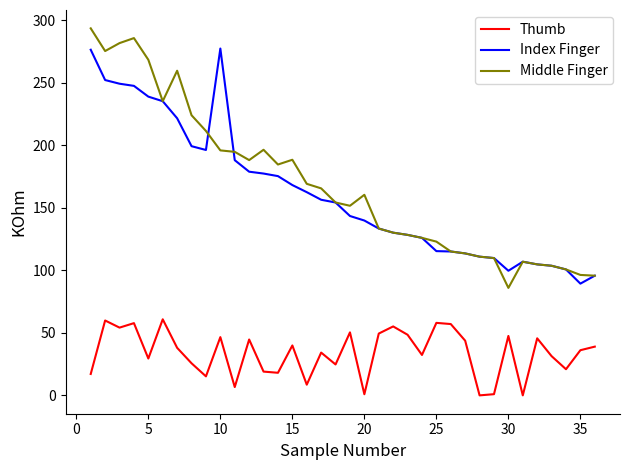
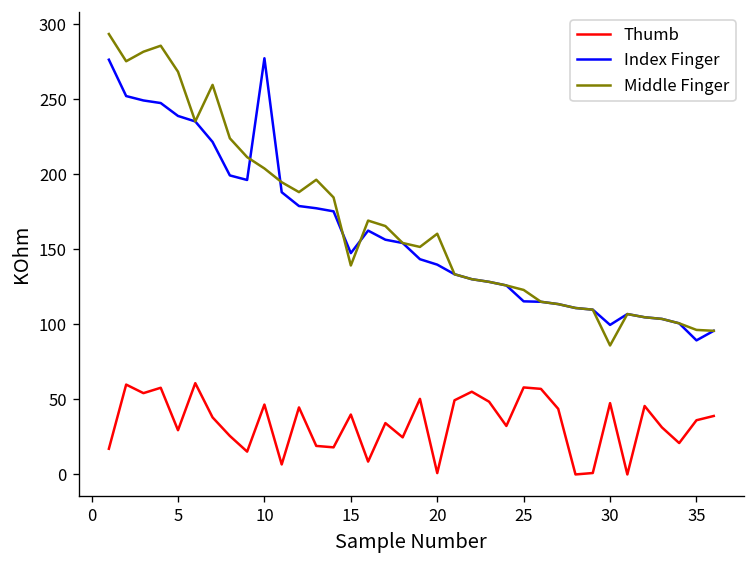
  {
    "Thumb": {
      "5": 29,
      "10": 47,
      "15": 40,
      "20": 1,
      "25": 58,
      "30": 48,
      "35": 36
    },
    "Index Finger": {
      "5": 239,
      "10": 277,
-     "15": 168,
+     "15": 147,
      "20": 140,
      "25": 115,
      "30": 100,
      "35": 89
    },
    "Middle Finger": {
      "5": 268,
-     "10": 196,
-     "15": 188,
+     "10": 204,
+     "15": 139,
      "20": 160,
      "25": 123,
      "30": 86,
      "35": 96
    }
  }
